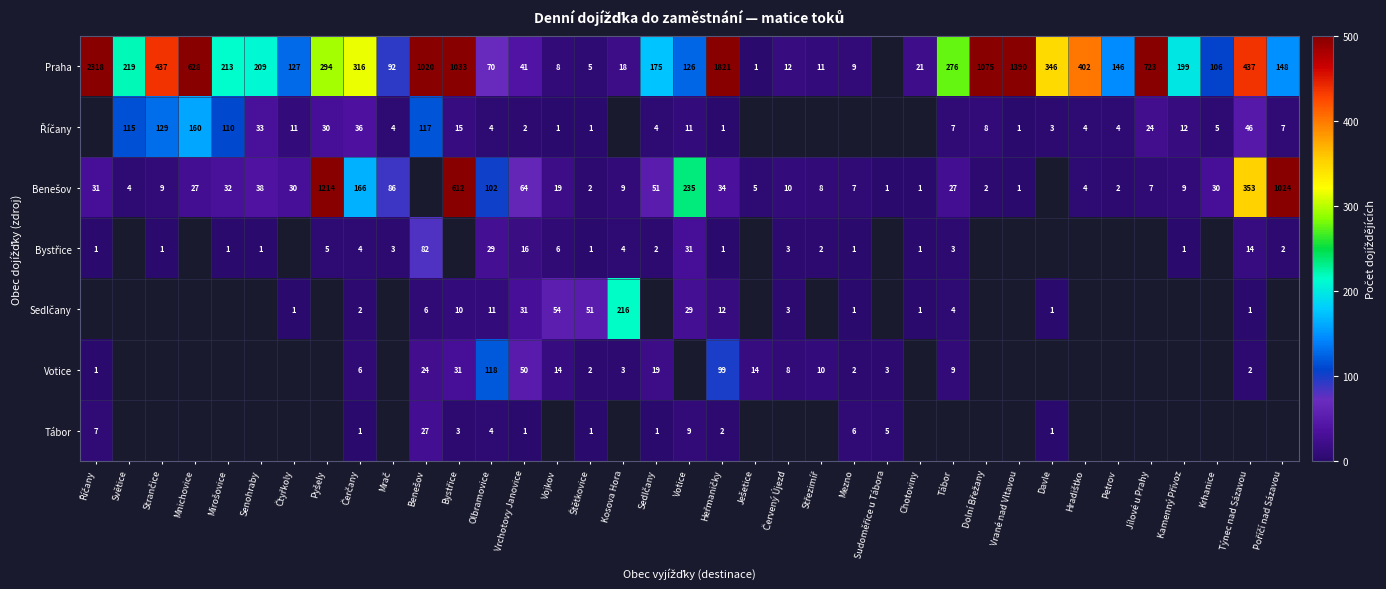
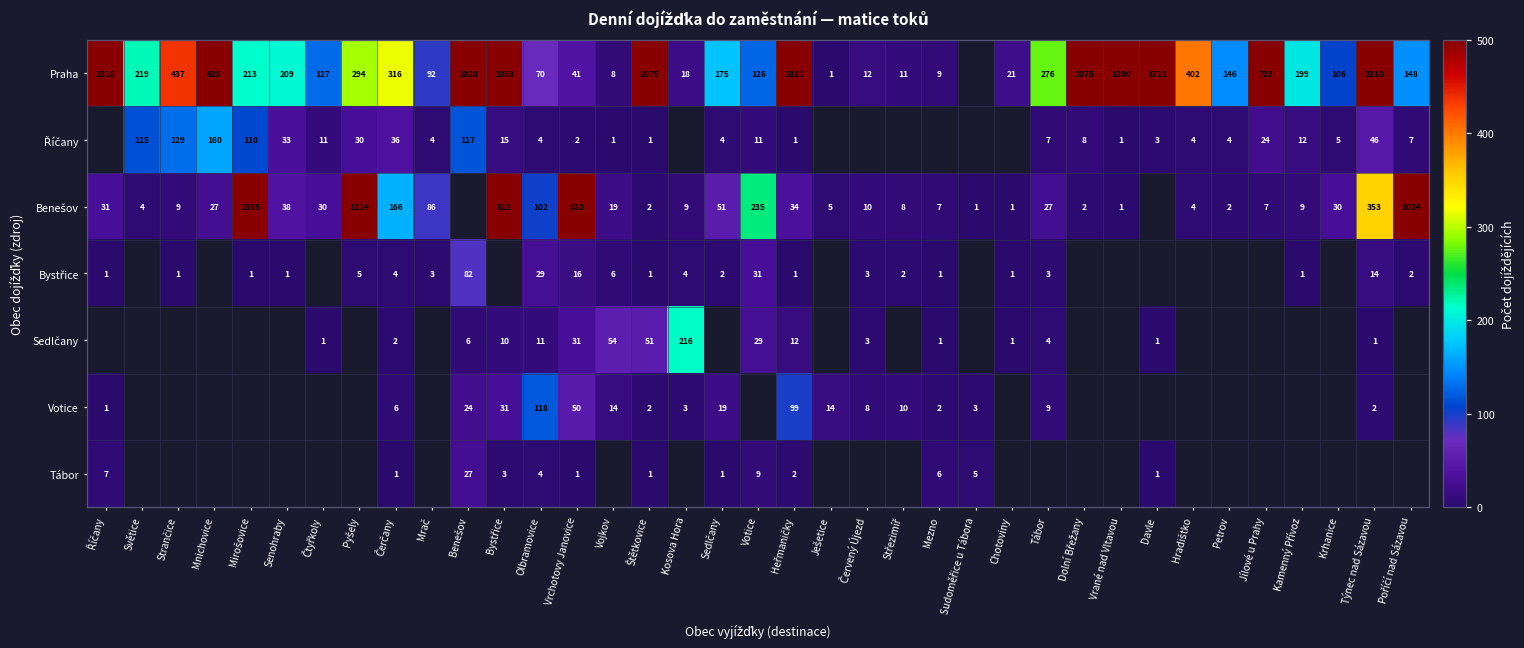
  {
    "Praha": {
      "Říčany": 2318,
      "Světice": 219,
      "Strančice": 437,
      "Mnichovice": 628,
      "Mirošovice": 213,
      "Senohraby": 209,
      "Čtyřkoly": 127,
      "Pyšely": 294,
      "Čerčany": 316,
      "Mrač": 92,
      "Benešov": 1020,
      "Bystřice": 1033,
      "Olbramovice": 70,
      "Vrchotovy Janovice": 41,
      "Vojkov": 8,
-     "Štětkovice": 5,
+     "Štětkovice": 2075,
      "Kosova Hora": 18,
      "Sedlčany": 175,
      "Votice": 126,
      "Heřmaničky": 1821,
      "Ješetice": 1,
      "Červený Újezd": 12,
      "Střezimíř": 11,
      "Mezno": 9,
      "Chotoviny": 21,
      "Tábor": 276,
      "Dolní Břežany": 1075,
      "Vrané nad Vltavou": 1390,
-     "Davle": 346,
+     "Davle": 1712,
      "Hradištko": 402,
      "Petrov": 146,
      "Jílové u Prahy": 723,
      "Kamenný Přívoz": 199,
      "Krhanice": 106,
-     "Týnec nad Sázavou": 437,
+     "Týnec nad Sázavou": 2310,
      "Poříčí nad Sázavou": 148
    },
    "Říčany": {
      "Světice": 115,
      "Strančice": 129,
      "Mnichovice": 160,
      "Mirošovice": 110,
      "Senohraby": 33,
      "Čtyřkoly": 11,
      "Pyšely": 30,
      "Čerčany": 36,
      "Mrač": 4,
      "Benešov": 117,
      "Bystřice": 15,
      "Olbramovice": 4,
      "Vrchotovy Janovice": 2,
      "Vojkov": 1,
      "Štětkovice": 1,
      "Sedlčany": 4,
      "Votice": 11,
      "Heřmaničky": 1,
      "Tábor": 7,
      "Dolní Břežany": 8,
      "Vrané nad Vltavou": 1,
      "Davle": 3,
      "Hradištko": 4,
      "Petrov": 4,
      "Jílové u Prahy": 24,
      "Kamenný Přívoz": 12,
      "Krhanice": 5,
      "Týnec nad Sázavou": 46,
      "Poříčí nad Sázavou": 7
    },
    "Benešov": {
      "Říčany": 31,
      "Světice": 4,
      "Strančice": 9,
      "Mnichovice": 27,
-     "Mirošovice": 32,
+     "Mirošovice": 1355,
      "Senohraby": 38,
      "Čtyřkoly": 30,
      "Pyšely": 1214,
      "Čerčany": 166,
      "Mrač": 86,
      "Bystřice": 612,
      "Olbramovice": 102,
-     "Vrchotovy Janovice": 64,
+     "Vrchotovy Janovice": 820,
      "Vojkov": 19,
      "Štětkovice": 2,
      "Kosova Hora": 9,
      "Sedlčany": 51,
      "Votice": 235,
      "Heřmaničky": 34,
      "Ješetice": 5,
      "Červený Újezd": 10,
      "Střezimíř": 8,
      "Mezno": 7,
      "Sudoměřice u Tábora": 1,
      "Chotoviny": 1,
      "Tábor": 27,
      "Dolní Břežany": 2,
      "Vrané nad Vltavou": 1,
      "Hradištko": 4,
      "Petrov": 2,
      "Jílové u Prahy": 7,
      "Kamenný Přívoz": 9,
      "Krhanice": 30,
      "Týnec nad Sázavou": 353,
      "Poříčí nad Sázavou": 1024
    },
    "Bystřice": {
      "Říčany": 1,
      "Strančice": 1,
      "Mirošovice": 1,
      "Senohraby": 1,
      "Pyšely": 5,
      "Čerčany": 4,
      "Mrač": 3,
      "Benešov": 82,
      "Olbramovice": 29,
      "Vrchotovy Janovice": 16,
      "Vojkov": 6,
      "Štětkovice": 1,
      "Kosova Hora": 4,
      "Sedlčany": 2,
      "Votice": 31,
      "Heřmaničky": 1,
      "Červený Újezd": 3,
      "Střezimíř": 2,
      "Mezno": 1,
      "Chotoviny": 1,
      "Tábor": 3,
      "Kamenný Přívoz": 1,
      "Týnec nad Sázavou": 14,
      "Poříčí nad Sázavou": 2
    },
    "Sedlčany": {
      "Čtyřkoly": 1,
      "Čerčany": 2,
      "Benešov": 6,
      "Bystřice": 10,
      "Olbramovice": 11,
      "Vrchotovy Janovice": 31,
      "Vojkov": 54,
      "Štětkovice": 51,
      "Kosova Hora": 216,
      "Votice": 29,
      "Heřmaničky": 12,
      "Červený Újezd": 3,
      "Mezno": 1,
      "Chotoviny": 1,
      "Tábor": 4,
      "Davle": 1,
      "Týnec nad Sázavou": 1
    },
    "Votice": {
      "Říčany": 1,
      "Čerčany": 6,
      "Benešov": 24,
      "Bystřice": 31,
      "Olbramovice": 118,
      "Vrchotovy Janovice": 50,
      "Vojkov": 14,
      "Štětkovice": 2,
      "Kosova Hora": 3,
      "Sedlčany": 19,
      "Heřmaničky": 99,
      "Ješetice": 14,
      "Červený Újezd": 8,
      "Střezimíř": 10,
      "Mezno": 2,
      "Sudoměřice u Tábora": 3,
      "Tábor": 9,
      "Týnec nad Sázavou": 2
    },
    "Tábor": {
      "Říčany": 7,
      "Čerčany": 1,
      "Benešov": 27,
      "Bystřice": 3,
      "Olbramovice": 4,
      "Vrchotovy Janovice": 1,
      "Štětkovice": 1,
      "Sedlčany": 1,
      "Votice": 9,
      "Heřmaničky": 2,
      "Mezno": 6,
      "Sudoměřice u Tábora": 5,
      "Davle": 1
    }
  }
